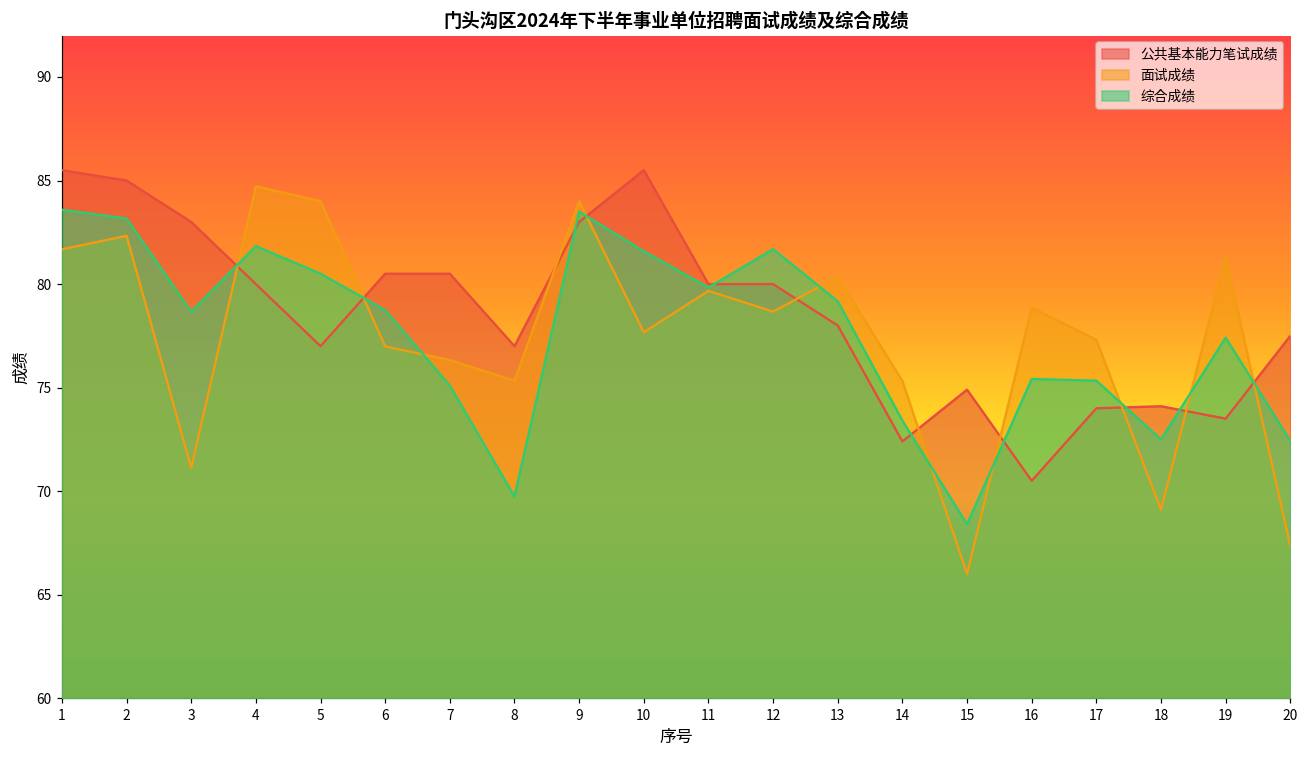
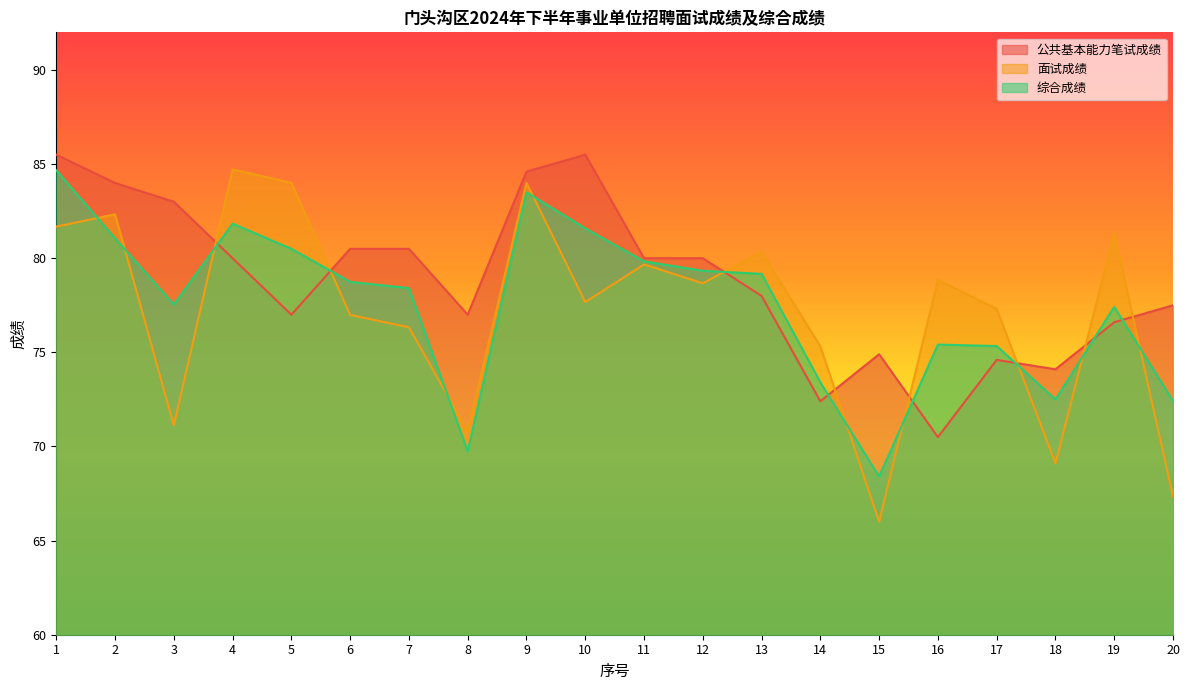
  {
    "公共基本能力笔试成绩": {
      "1": 85.5,
-     "2": 85,
+     "2": 84,
      "3": 83.0,
      "4": 80.0,
      "5": 77.0,
      "6": 80.5,
      "7": 80.5,
      "8": 77.0,
-     "9": 83.0,
+     "9": 84.6,
      "10": 85.5,
      "11": 80.0,
      "12": 80.0,
      "13": 78.0,
      "14": 72.4,
      "15": 74.9,
      "16": 70.5,
-     "17": 74.0,
+     "17": 74.6,
      "18": 74.1,
-     "19": 73.5,
+     "19": 76.6,
      "20": 77.5
    },
    "面试成绩": {
      "1": 81.7,
      "2": 82.3,
      "3": 71.1,
      "4": 84.7,
      "5": 84.0,
      "6": 77.0,
      "7": 76.3,
-     "8": 75.3,
+     "8": 70.8,
      "9": 84.0,
      "10": 77.7,
      "11": 79.7,
      "12": 78.7,
      "13": 80.3,
      "14": 75.3,
      "15": 66.0,
      "16": 78.9,
      "17": 77.3,
      "18": 69.1,
      "19": 81.3,
      "20": 67.3
    },
    "综合成绩": {
-     "1": 83.6,
-     "2": 83.2,
-     "3": 78.7,
+     "1": 84.7,
+     "2": 81.1,
+     "3": 77.5,
      "4": 81.8,
      "5": 80.5,
      "6": 78.7,
-     "7": 75.1,
+     "7": 78.4,
      "8": 69.7,
      "9": 83.5,
      "10": 81.6,
      "11": 79.8,
-     "12": 81.7,
+     "12": 79.3,
      "13": 79.2,
      "14": 73.4,
      "15": 68.4,
      "16": 75.4,
      "17": 75.3,
      "18": 72.5,
      "19": 77.4,
      "20": 72.4
    }
  }
